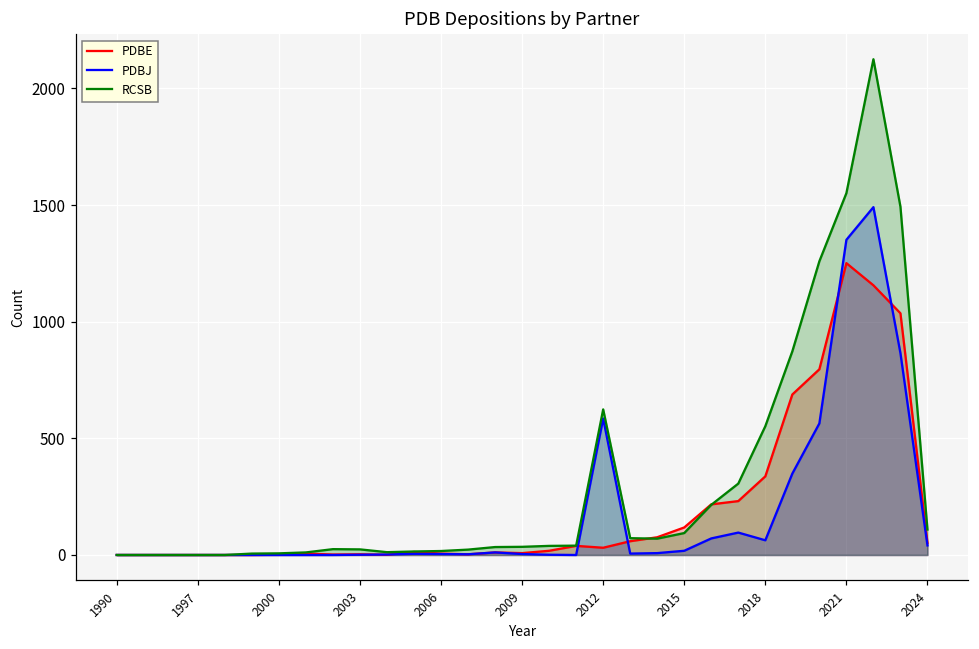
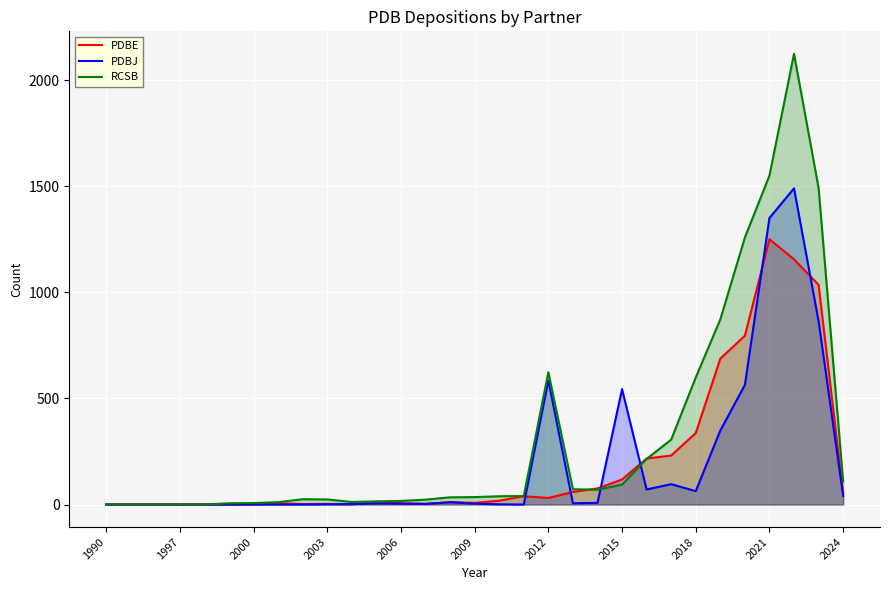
  {
    "PDBE": {
      "2012": 30,
      "2015": 120,
      "2018": 340,
      "2021": 1250
    },
    "PDBJ": {
      "2012": 590,
-     "2015": 20,
+     "2015": 540,
      "2018": 60,
      "2021": 1350
    },
    "RCSB": {
      "2003": 20,
      "2009": 40,
      "2012": 620,
      "2015": 90,
-     "2018": 550,
+     "2018": 600,
      "2021": 1550,
      "2024": 110
    }
  }
